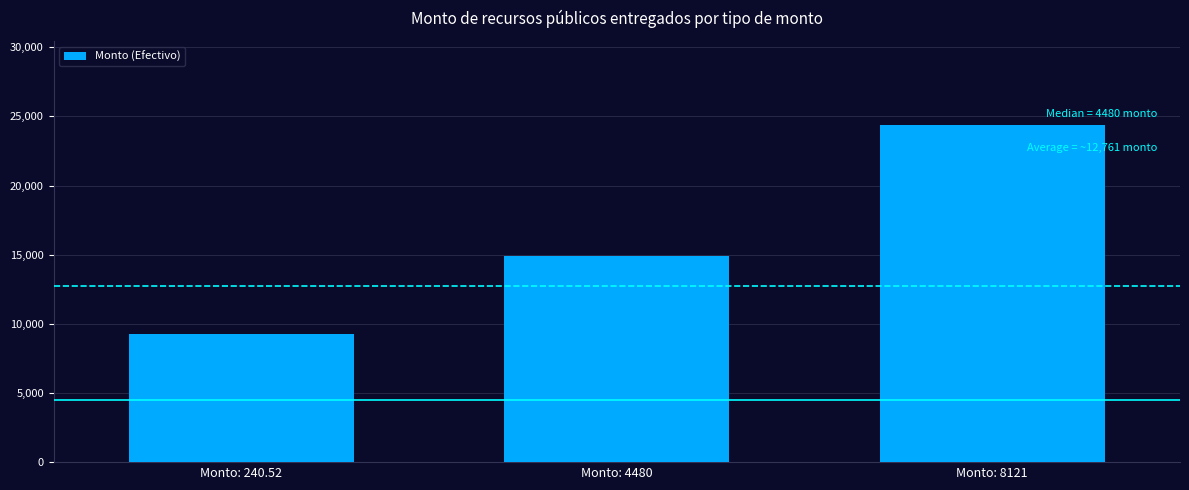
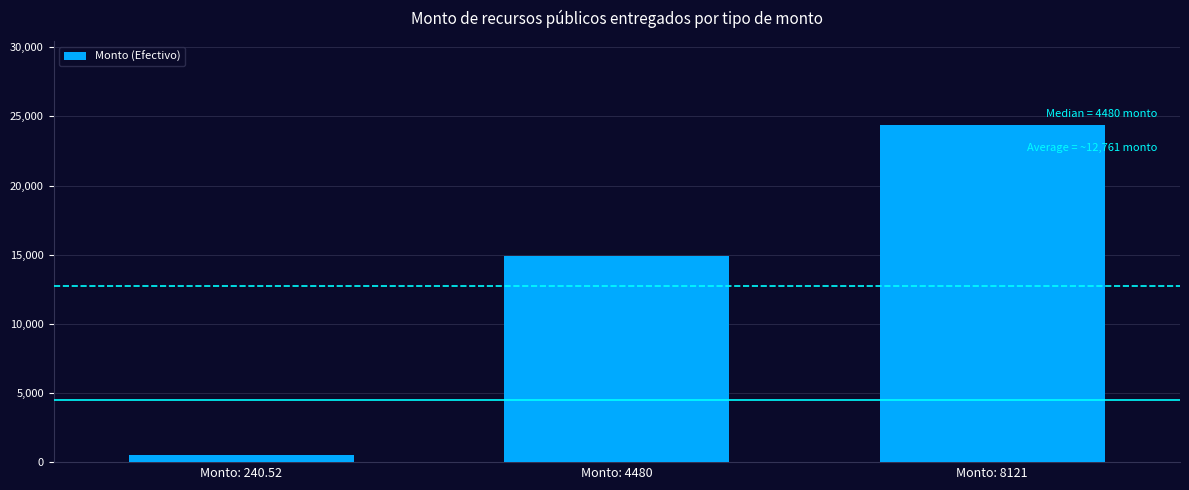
  {
-   "Monto: 240.52": "9,300",
+   "Monto: 240.52": "500",
    "Monto: 4480": "14,900"
  }
